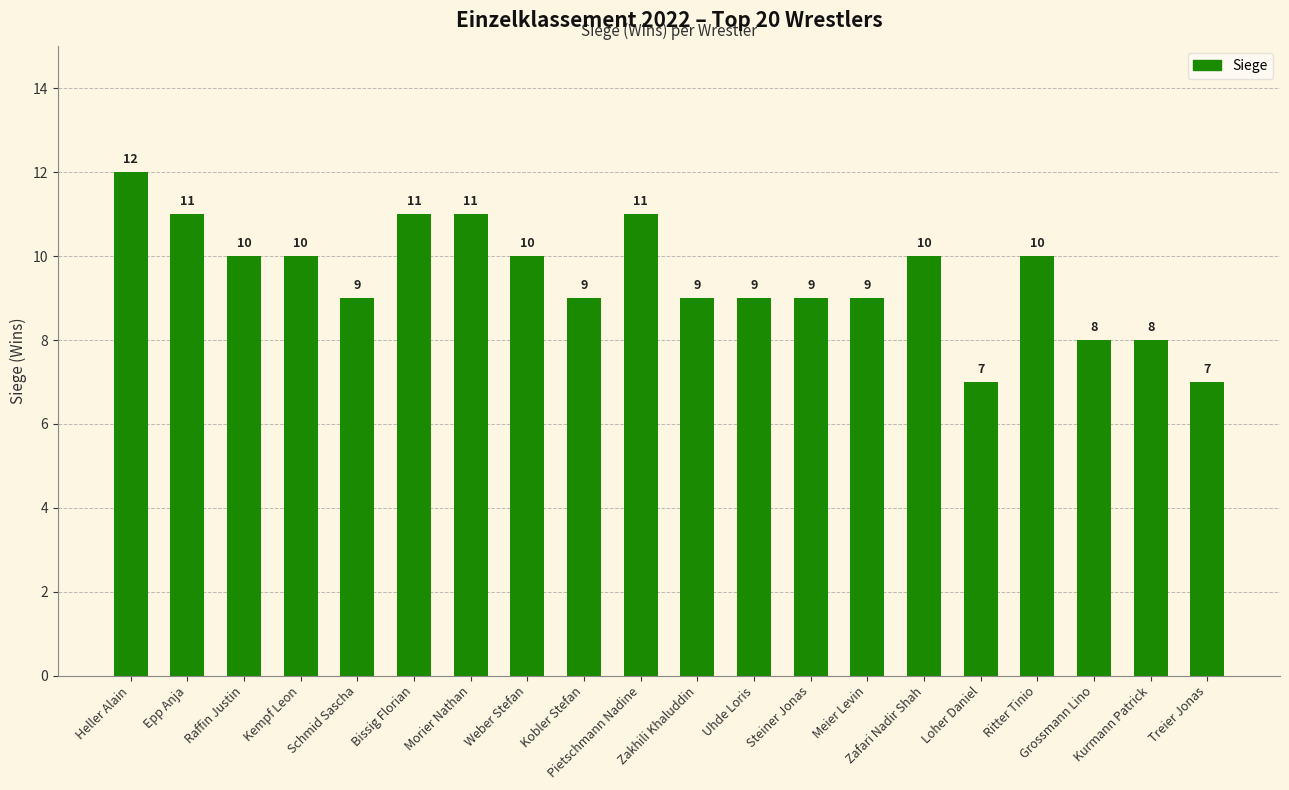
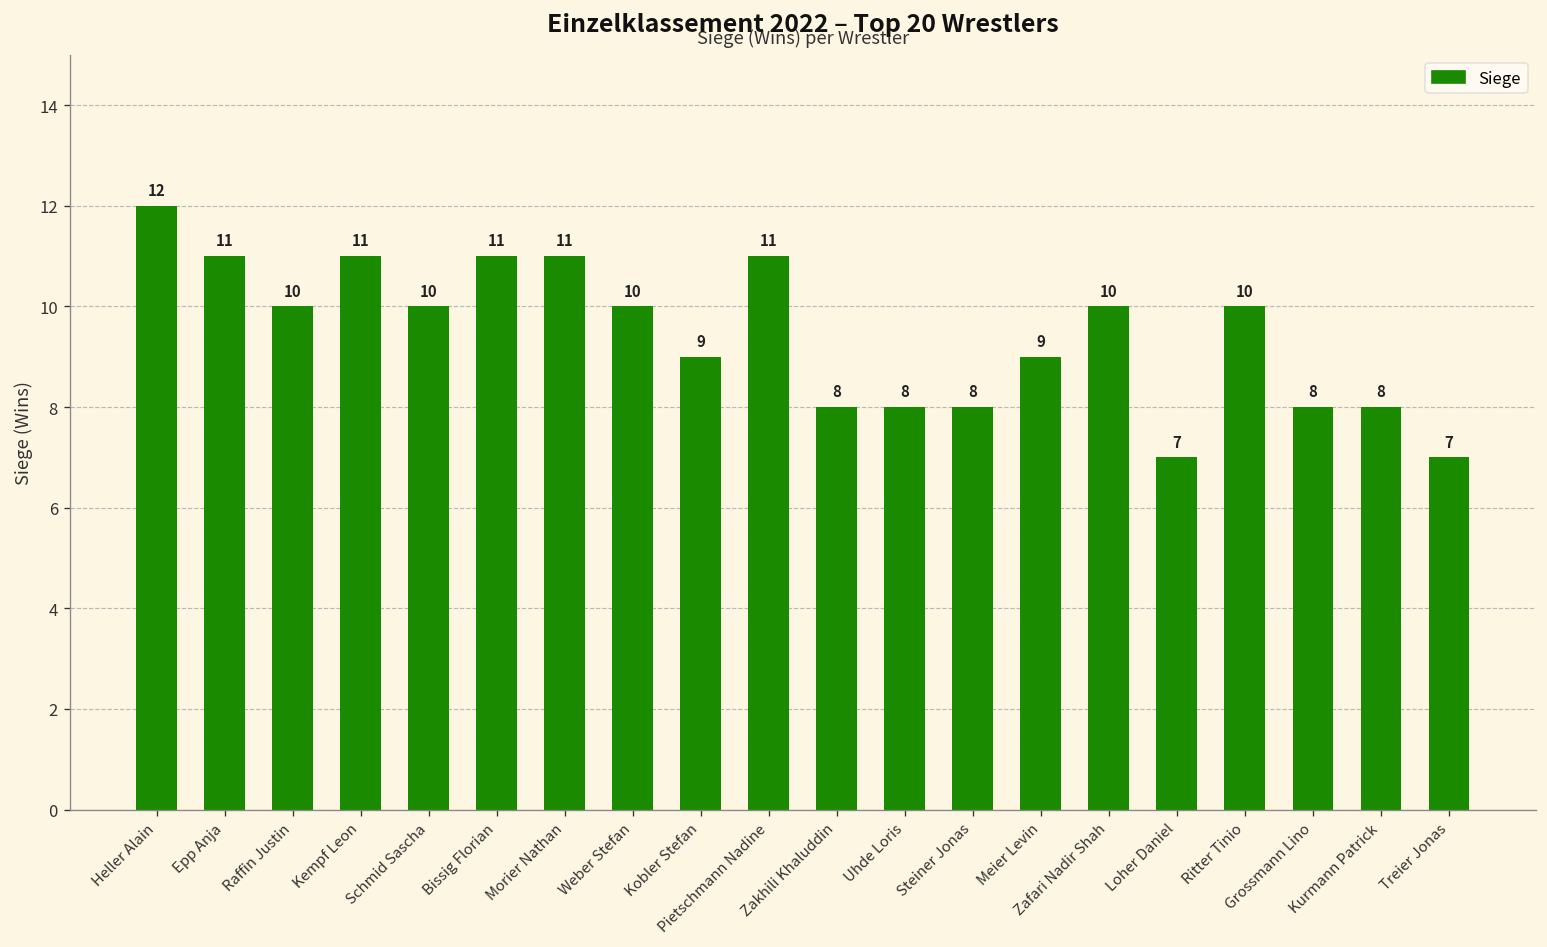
  {
    "Heller Alain": 12,
    "Epp Anja": 11,
    "Raffin Justin": 10,
-   "Kempf Leon": 10,
-   "Schmid Sascha": 9,
+   "Kempf Leon": 11,
+   "Schmid Sascha": 10,
    "Bissig Florian": 11,
    "Morier Nathan": 11,
    "Weber Stefan": 10,
    "Kobler Stefan": 9,
    "Pietschmann Nadine": 11,
-   "Zakhili Khaluddin": 9,
-   "Uhde Loris": 9,
-   "Steiner Jonas": 9,
+   "Zakhili Khaluddin": 8,
+   "Uhde Loris": 8,
+   "Steiner Jonas": 8,
    "Meier Levin": 9,
    "Zafari Nadir Shah": 10,
    "Loher Daniel": 7,
    "Ritter Tinio": 10,
    "Grossmann Lino": 8,
    "Kurmann Patrick": 8,
    "Treier Jonas": 7
  }
